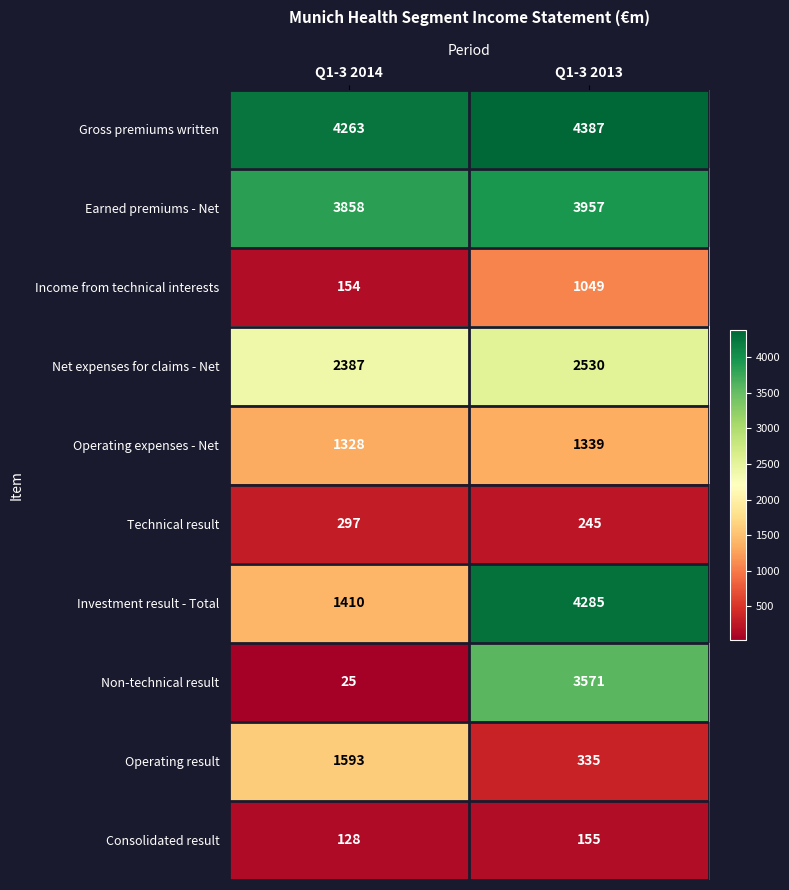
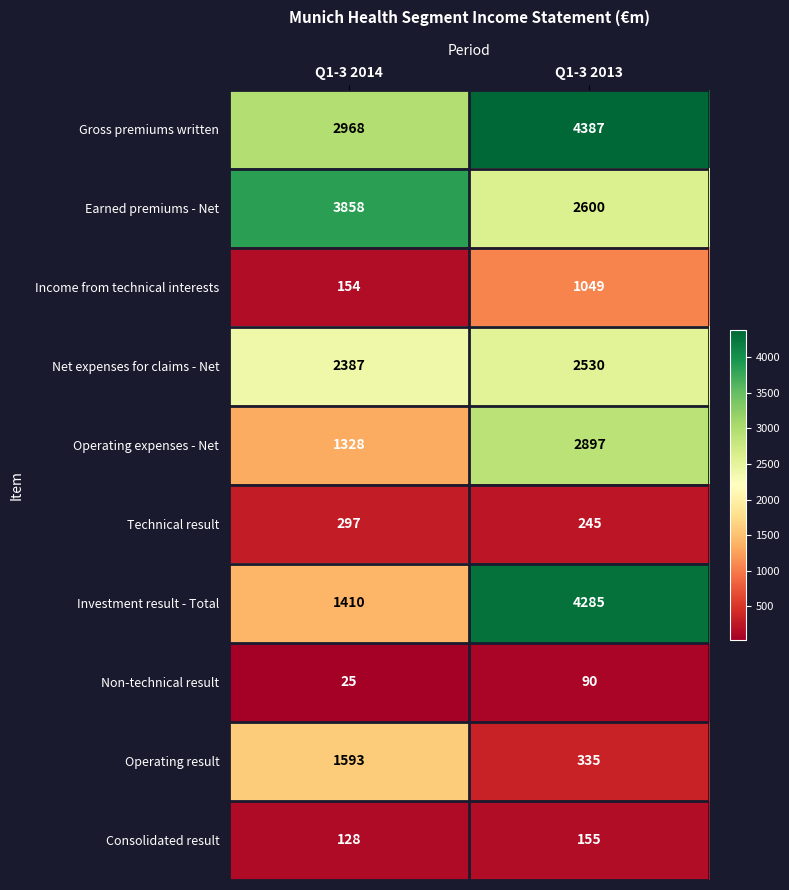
  {
    "Gross premiums written": {
-     "Q1-3 2014": 4263,
+     "Q1-3 2014": 2968,
      "Q1-3 2013": 4387
    },
    "Earned premiums - Net": {
      "Q1-3 2014": 3858,
-     "Q1-3 2013": 3957
+     "Q1-3 2013": 2600
    },
    "Income from technical interests": {
      "Q1-3 2014": 154,
      "Q1-3 2013": 1049
    },
    "Net expenses for claims - Net": {
      "Q1-3 2014": 2387,
      "Q1-3 2013": 2530
    },
    "Operating expenses - Net": {
      "Q1-3 2014": 1328,
-     "Q1-3 2013": 1339
+     "Q1-3 2013": 2897
    },
    "Technical result": {
      "Q1-3 2014": 297,
      "Q1-3 2013": 245
    },
    "Investment result - Total": {
      "Q1-3 2014": 1410,
      "Q1-3 2013": 4285
    },
    "Non-technical result": {
      "Q1-3 2014": 25,
-     "Q1-3 2013": 3571
+     "Q1-3 2013": 90
    },
    "Operating result": {
      "Q1-3 2014": 1593,
      "Q1-3 2013": 335
    },
    "Consolidated result": {
      "Q1-3 2014": 128,
      "Q1-3 2013": 155
    }
  }
